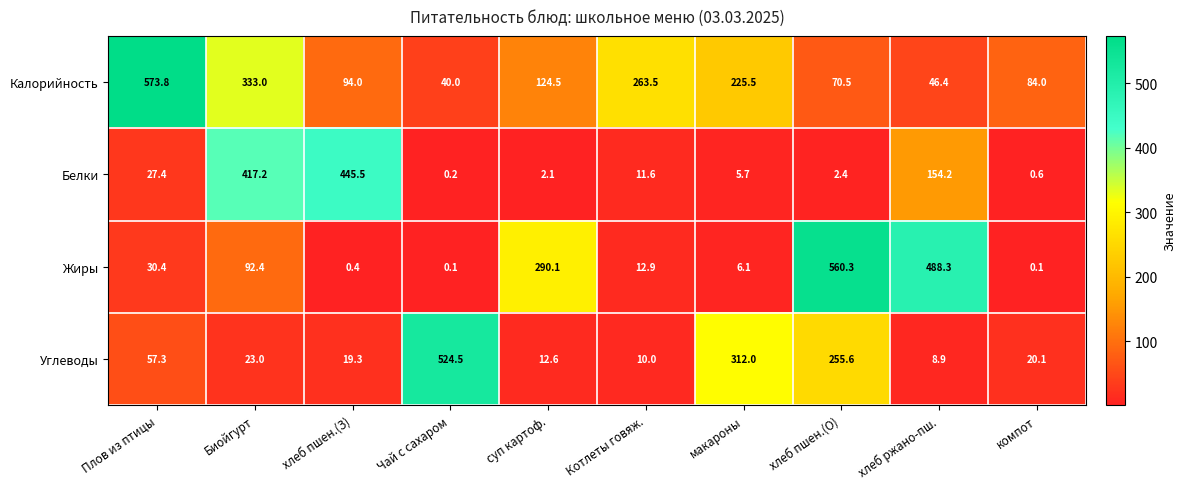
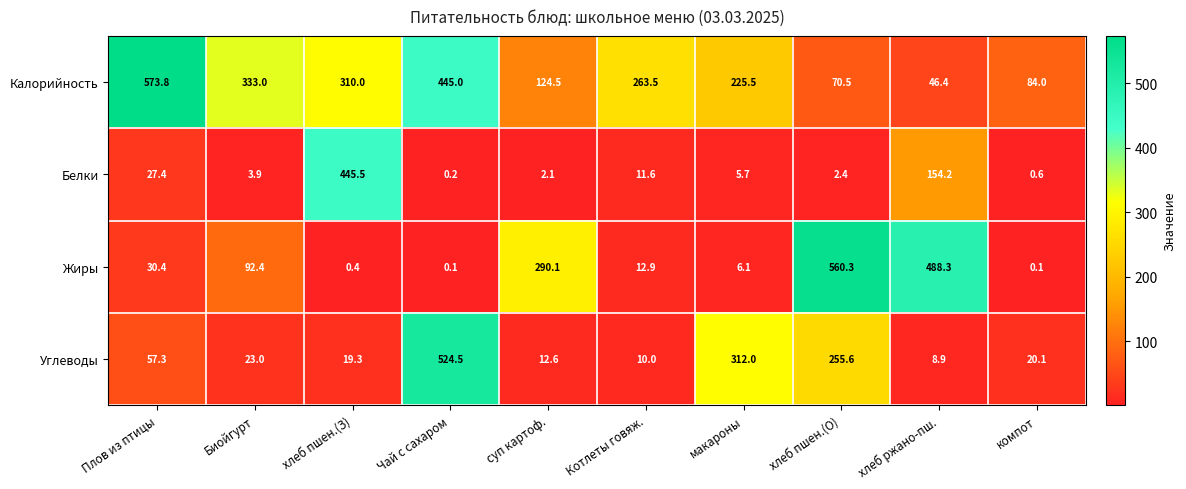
  {
    "Калорийность": {
      "Плов из птицы": 573.8,
      "Биойгурт": 333.0,
-     "хлеб пшен.(З)": 94.0,
-     "Чай с сахаром": 40.0,
+     "хлеб пшен.(З)": 310.0,
+     "Чай с сахаром": 445.0,
      "суп картоф.": 124.5,
      "Котлеты говяж.": 263.5,
      "макароны": 225.5,
      "хлеб пшен.(О)": 70.5,
      "хлеб ржано-пш.": 46.4,
      "компот": 84.0
    },
    "Белки": {
      "Плов из птицы": 27.4,
-     "Биойгурт": 417.2,
+     "Биойгурт": 3.9,
      "хлеб пшен.(З)": 445.5,
      "Чай с сахаром": 0.2,
      "суп картоф.": 2.1,
      "Котлеты говяж.": 11.6,
      "макароны": 5.7,
      "хлеб пшен.(О)": 2.4,
      "хлеб ржано-пш.": 154.2,
      "компот": 0.6
    },
    "Жиры": {
      "Плов из птицы": 30.4,
      "Биойгурт": 92.4,
      "хлеб пшен.(З)": 0.4,
      "Чай с сахаром": 0.1,
      "суп картоф.": 290.1,
      "Котлеты говяж.": 12.9,
      "макароны": 6.1,
      "хлеб пшен.(О)": 560.3,
      "хлеб ржано-пш.": 488.3,
      "компот": 0.1
    },
    "Углеводы": {
      "Плов из птицы": 57.3,
      "Биойгурт": 23.0,
      "хлеб пшен.(З)": 19.3,
      "Чай с сахаром": 524.5,
      "суп картоф.": 12.6,
      "Котлеты говяж.": 10.0,
      "макароны": 312.0,
      "хлеб пшен.(О)": 255.6,
      "хлеб ржано-пш.": 8.9,
      "компот": 20.1
    }
  }
